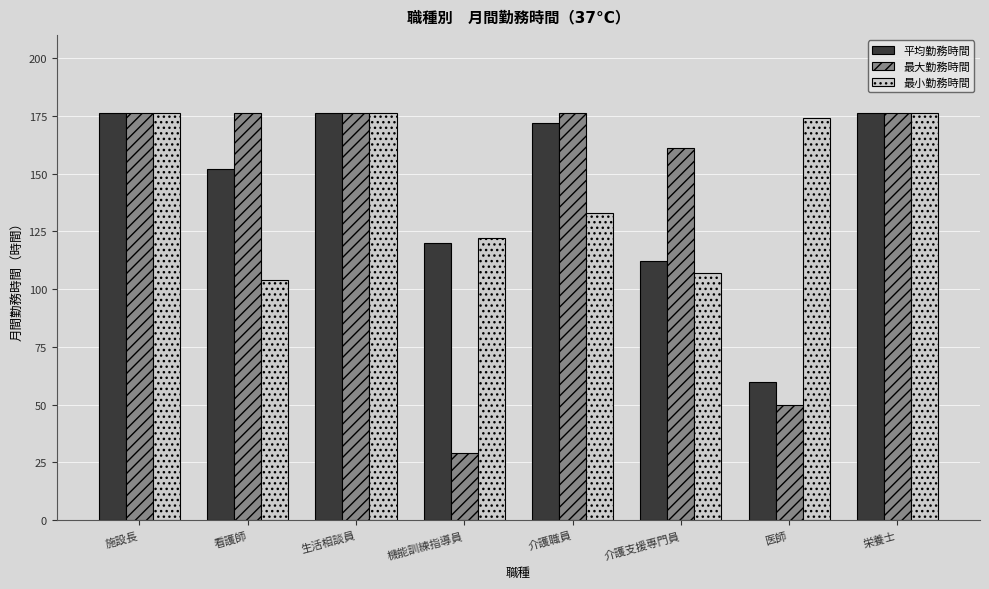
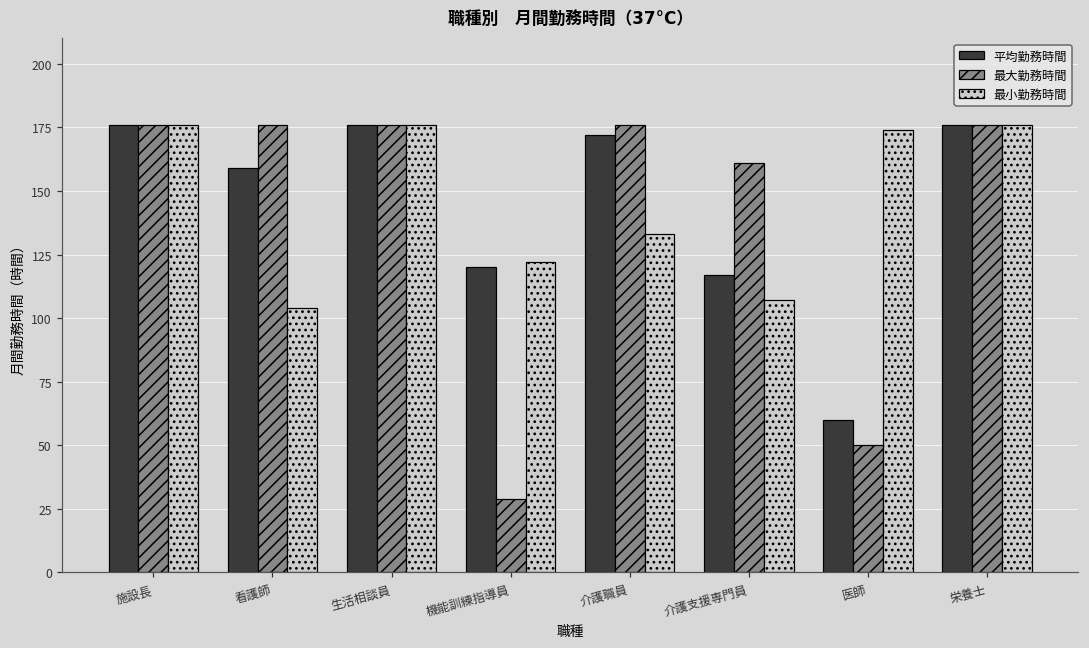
  {
    "平均勤務時間": {
      "施設長": 176,
-     "看護師": 152,
+     "看護師": 159,
      "生活相談員": 176,
      "機能訓練指導員": 120,
      "介護職員": 172,
-     "介護支援専門員": 112,
+     "介護支援専門員": 117,
      "医師": 60,
      "栄養士": 176
    },
    "最大勤務時間": {
      "施設長": 176,
      "看護師": 176,
      "生活相談員": 176,
      "機能訓練指導員": 29,
      "介護職員": 176,
      "介護支援専門員": 161,
      "医師": 50,
      "栄養士": 176
    },
    "最小勤務時間": {
      "施設長": 176,
      "看護師": 104,
      "生活相談員": 176,
      "機能訓練指導員": 122,
      "介護職員": 133,
      "介護支援専門員": 107,
      "医師": 174,
      "栄養士": 176
    }
  }
